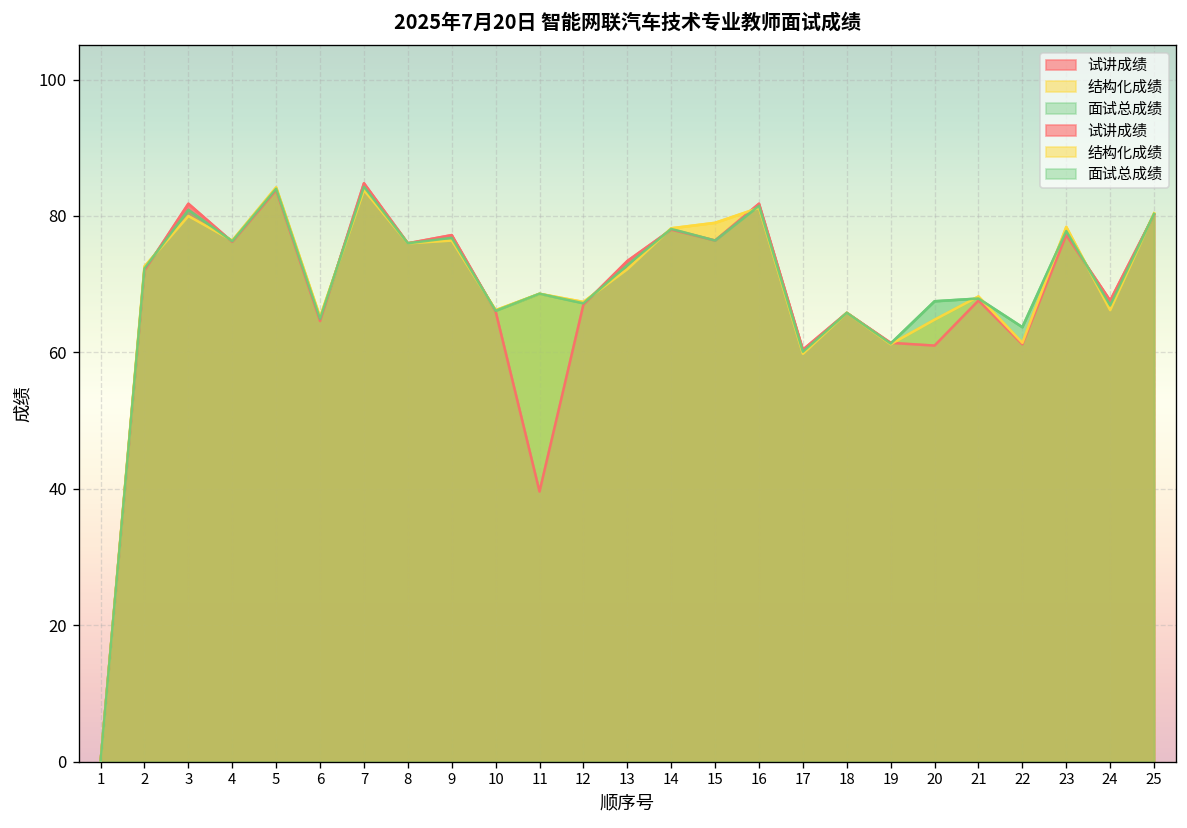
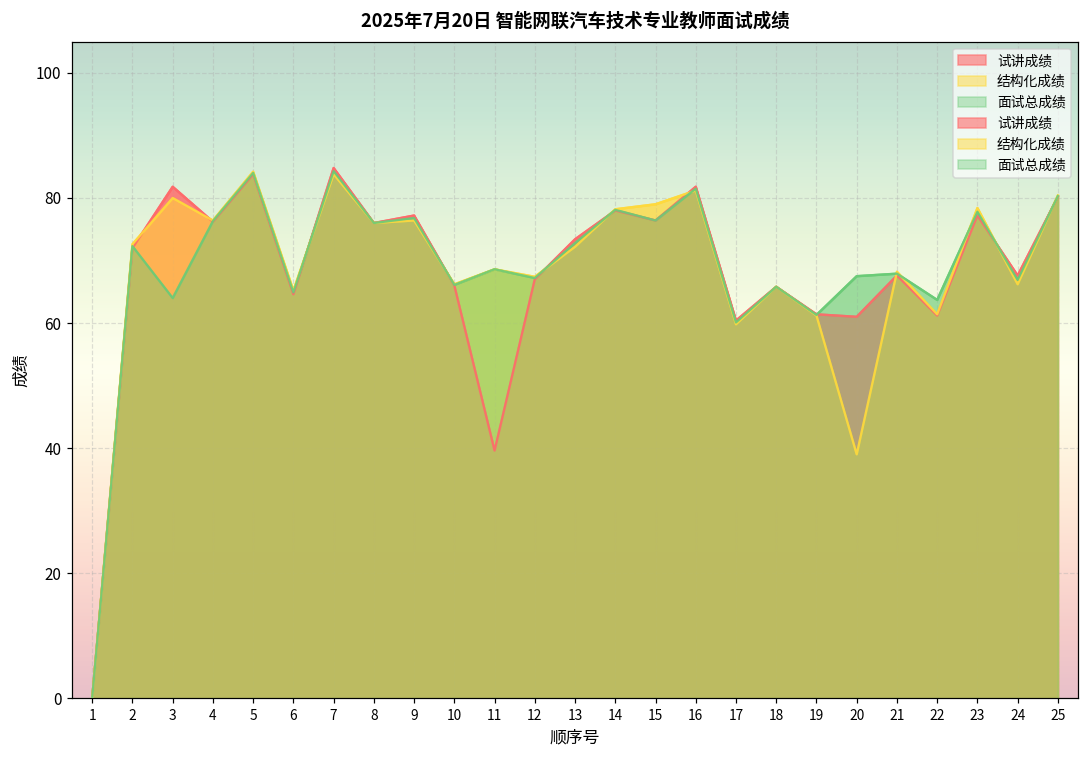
  {
    "试讲成绩": {
      "3": 82,
      "7": 85,
      "11": 40,
      "13": 73,
      "20": 61,
      "23": 77,
      "24": 68
    },
    "结构化成绩": {
      "3": 80,
      "7": 84,
      "13": 72,
      "15": 79,
-     "20": 65,
+     "20": 39,
      "23": 78,
      "24": 66
    },
    "面试总成绩": {
-     "3": 81,
+     "3": 64,
      "7": 84,
      "13": 73,
      "20": 68,
      "22": 64,
      "23": 78,
      "24": 67
    }
  }
